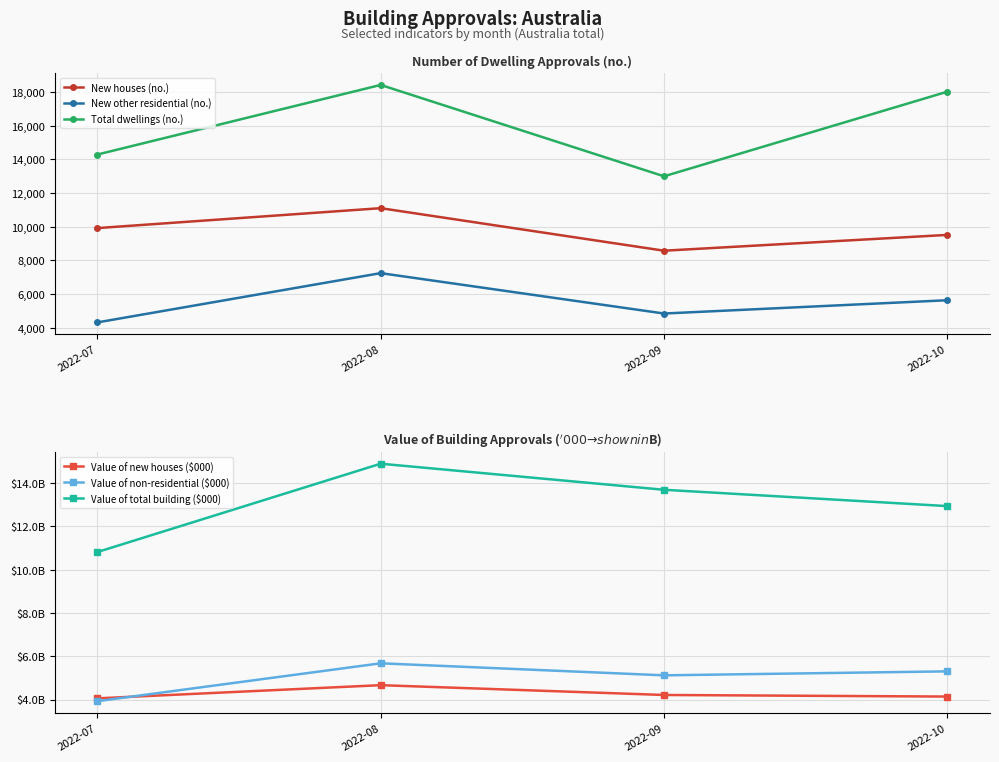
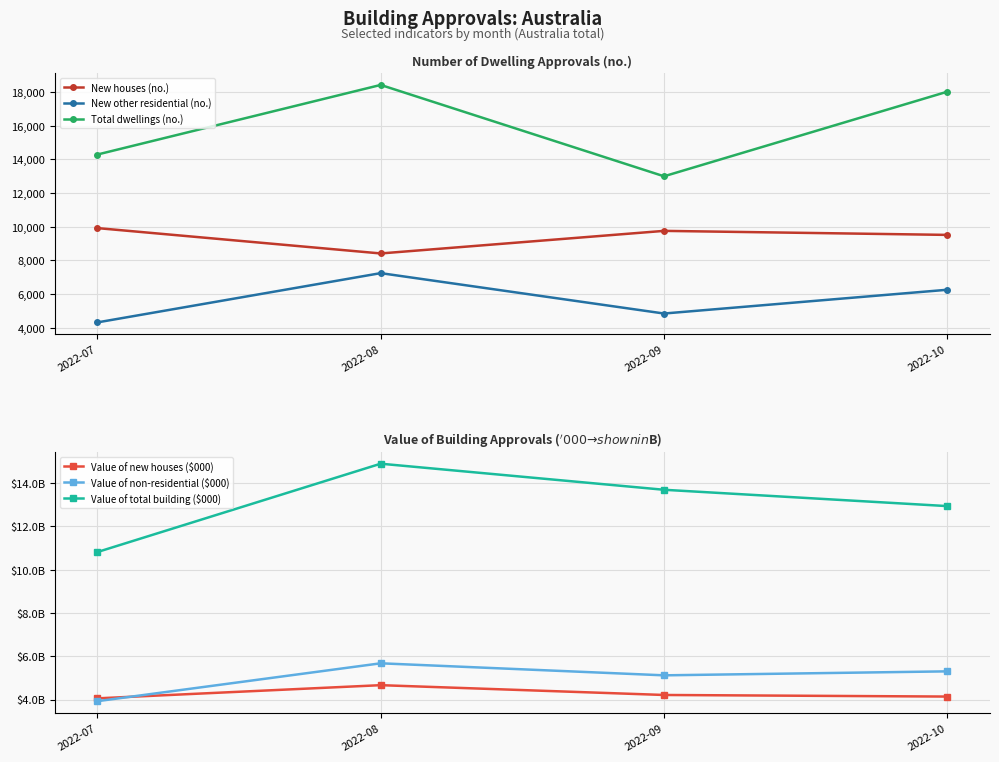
  {
    "Number of Dwelling Approvals (no.)": {
      "New houses (no.)": {
        "2022-07": "9,900",
-       "2022-08": "11,100",
-       "2022-09": "8,600",
+       "2022-08": "8,400",
+       "2022-09": "9,800",
        "2022-10": "9,500"
      },
      "New other residential (no.)": {
        "2022-07": "4,300",
        "2022-08": "7,200",
        "2022-09": "4,800",
-       "2022-10": "5,600"
+       "2022-10": "6,300"
      },
      "Total dwellings (no.)": {
        "2022-07": "14,300",
        "2022-08": "18,400",
        "2022-09": "13,000",
        "2022-10": "18,000"
      }
    }
  }
